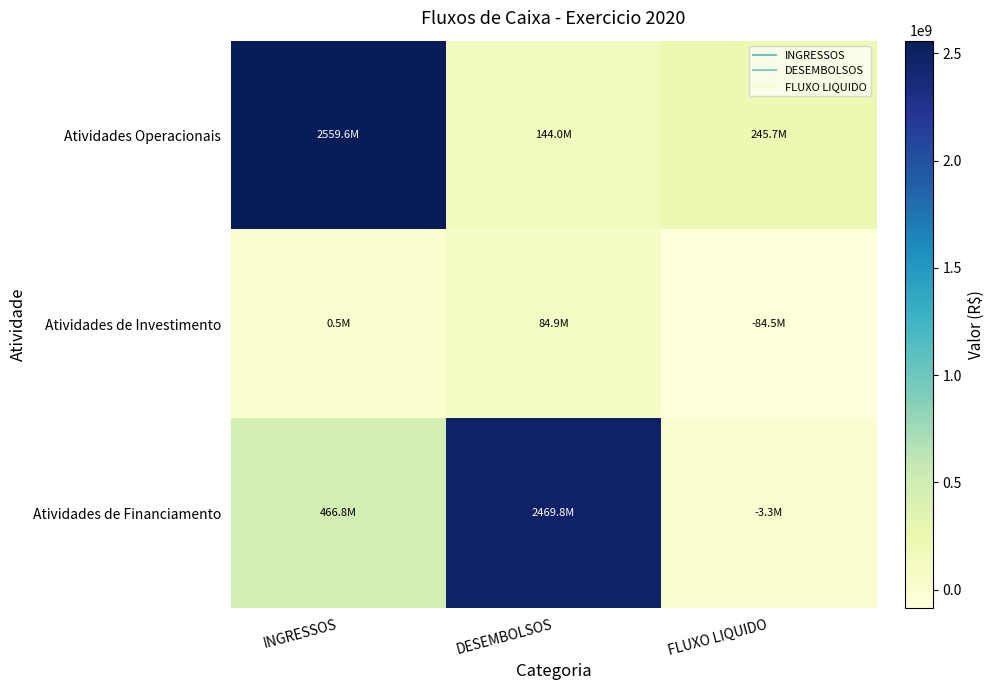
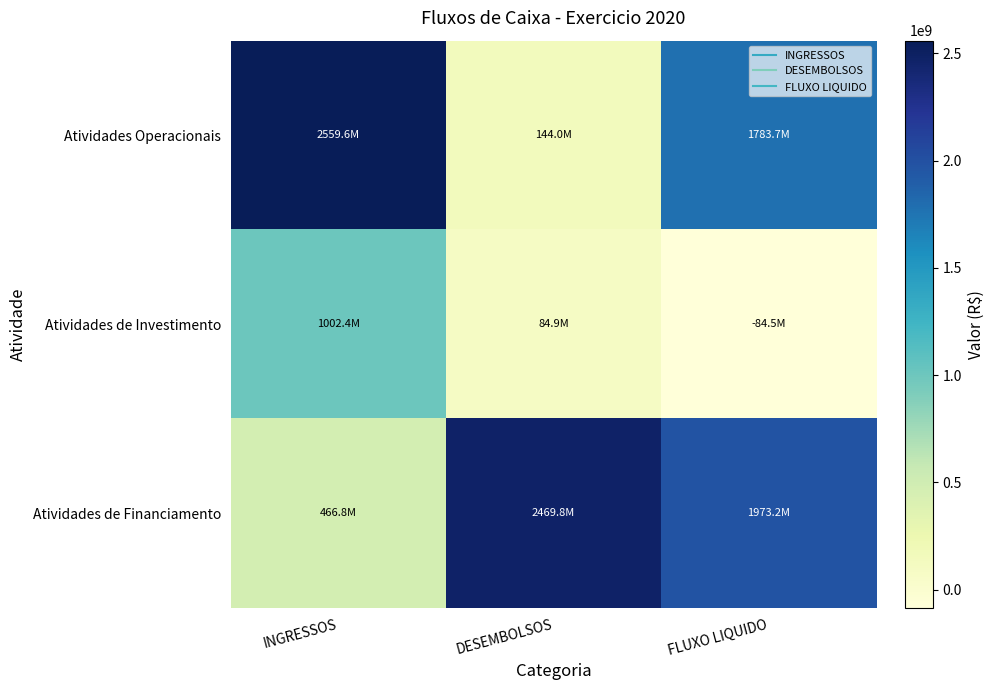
  {
    "Atividades Operacionais": {
      "INGRESSOS": "2559.6M",
      "DESEMBOLSOS": "144.0M",
-     "FLUXO LIQUIDO": "245.7M"
+     "FLUXO LIQUIDO": "1783.7M"
    },
    "Atividades de Investimento": {
-     "INGRESSOS": "0.5M",
+     "INGRESSOS": "1002.4M",
      "DESEMBOLSOS": "84.9M",
      "FLUXO LIQUIDO": "-84.5M"
    },
    "Atividades de Financiamento": {
      "INGRESSOS": "466.8M",
      "DESEMBOLSOS": "2469.8M",
-     "FLUXO LIQUIDO": "-3.3M"
+     "FLUXO LIQUIDO": "1973.2M"
    }
  }
